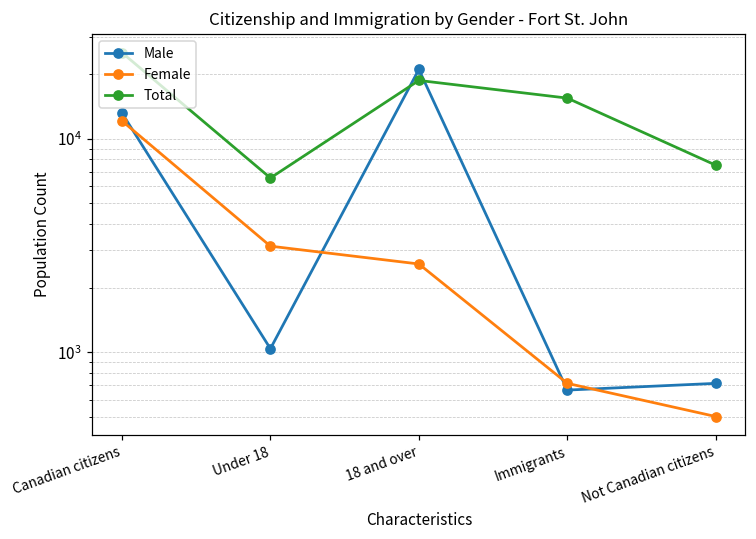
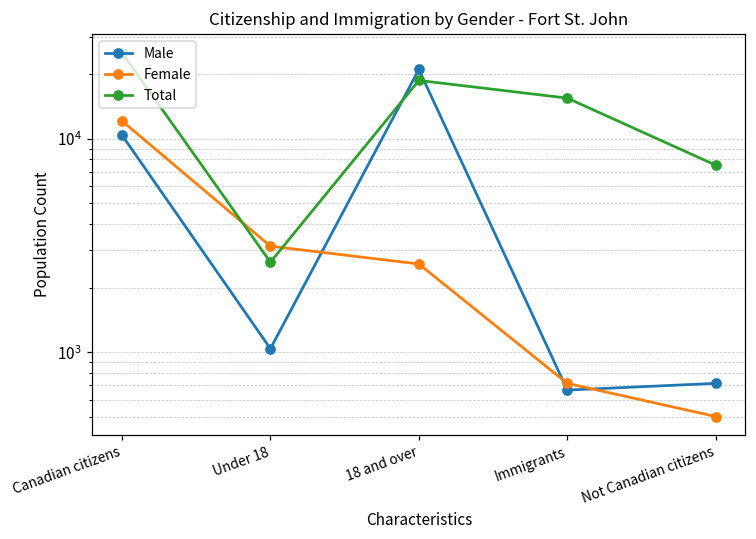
  {
    "Male": {
-     "Canadian citizens": 13000,
+     "Canadian citizens": 10000,
      "Under 18": 1000,
      "18 and over": 21000,
      "Immigrants": 670,
      "Not Canadian citizens": 720
    },
    "Female": {
      "Canadian citizens": 12000,
      "Under 18": 3100,
      "18 and over": 2600,
      "Immigrants": 720,
      "Not Canadian citizens": 500
    },
    "Total": {
-     "Under 18": 6600,
+     "Under 18": 2600,
      "18 and over": 19000,
      "Immigrants": 16000,
      "Not Canadian citizens": 7500
    }
  }
